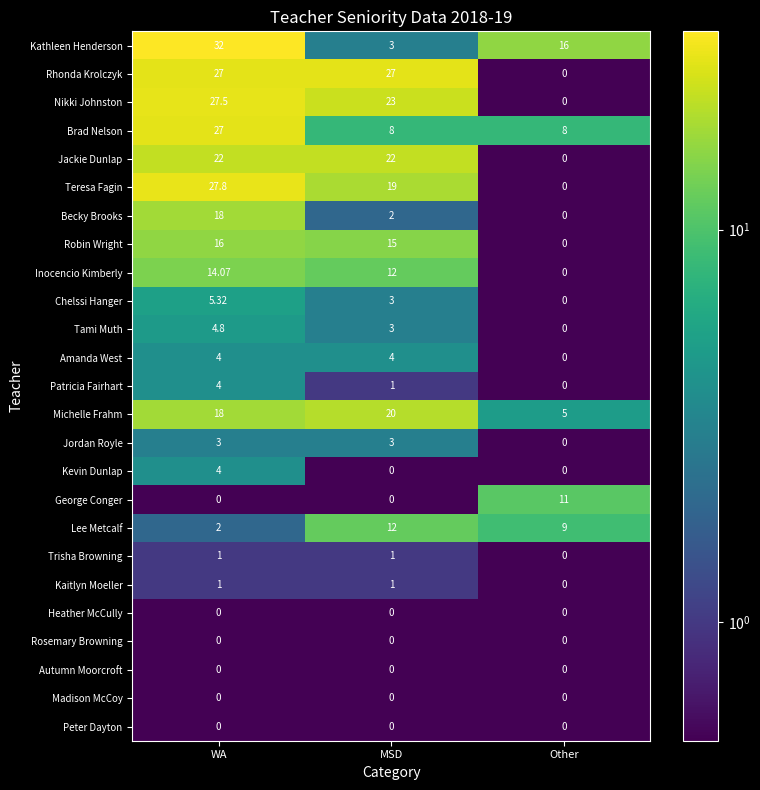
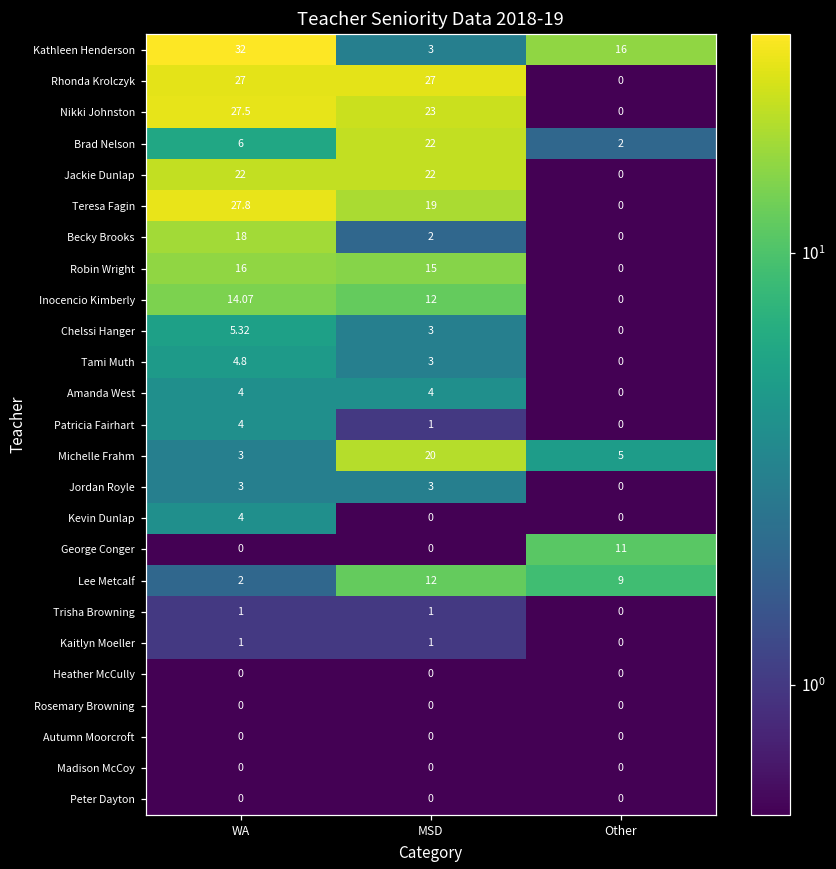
  {
    "Kathleen Henderson": {
      "WA": 32,
      "MSD": 3,
      "Other": 16
    },
    "Rhonda Krolczyk": {
      "WA": 27,
      "MSD": 27,
      "Other": 0
    },
    "Nikki Johnston": {
      "WA": 27.5,
      "MSD": 23,
      "Other": 0
    },
    "Brad Nelson": {
-     "WA": 27,
-     "MSD": 8,
-     "Other": 8
+     "WA": 6,
+     "MSD": 22,
+     "Other": 2
    },
    "Jackie Dunlap": {
      "WA": 22,
      "MSD": 22,
      "Other": 0
    },
    "Teresa Fagin": {
      "WA": 27.8,
      "MSD": 19,
      "Other": 0
    },
    "Becky Brooks": {
      "WA": 18,
      "MSD": 2,
      "Other": 0
    },
    "Robin Wright": {
      "WA": 16,
      "MSD": 15,
      "Other": 0
    },
    "Inocencio Kimberly": {
      "WA": 14.07,
      "MSD": 12,
      "Other": 0
    },
    "Chelssi Hanger": {
      "WA": 5.32,
      "MSD": 3,
      "Other": 0
    },
    "Tami Muth": {
      "WA": 4.8,
      "MSD": 3,
      "Other": 0
    },
    "Amanda West": {
      "WA": 4,
      "MSD": 4,
      "Other": 0
    },
    "Patricia Fairhart": {
      "WA": 4,
      "MSD": 1,
      "Other": 0
    },
    "Michelle Frahm": {
-     "WA": 18,
+     "WA": 3,
      "MSD": 20,
      "Other": 5
    },
    "Jordan Royle": {
      "WA": 3,
      "MSD": 3,
      "Other": 0
    },
    "Kevin Dunlap": {
      "WA": 4,
      "MSD": 0,
      "Other": 0
    },
    "George Conger": {
      "WA": 0,
      "MSD": 0,
      "Other": 11
    },
    "Lee Metcalf": {
      "WA": 2,
      "MSD": 12,
      "Other": 9
    },
    "Trisha Browning": {
      "WA": 1,
      "MSD": 1,
      "Other": 0
    },
    "Kaitlyn Moeller": {
      "WA": 1,
      "MSD": 1,
      "Other": 0
    },
    "Heather McCully": {
      "WA": 0,
      "MSD": 0,
      "Other": 0
    },
    "Rosemary Browning": {
      "WA": 0,
      "MSD": 0,
      "Other": 0
    },
    "Autumn Moorcroft": {
      "WA": 0,
      "MSD": 0,
      "Other": 0
    },
    "Madison McCoy": {
      "WA": 0,
      "MSD": 0,
      "Other": 0
    },
    "Peter Dayton": {
      "WA": 0,
      "MSD": 0,
      "Other": 0
    }
  }
